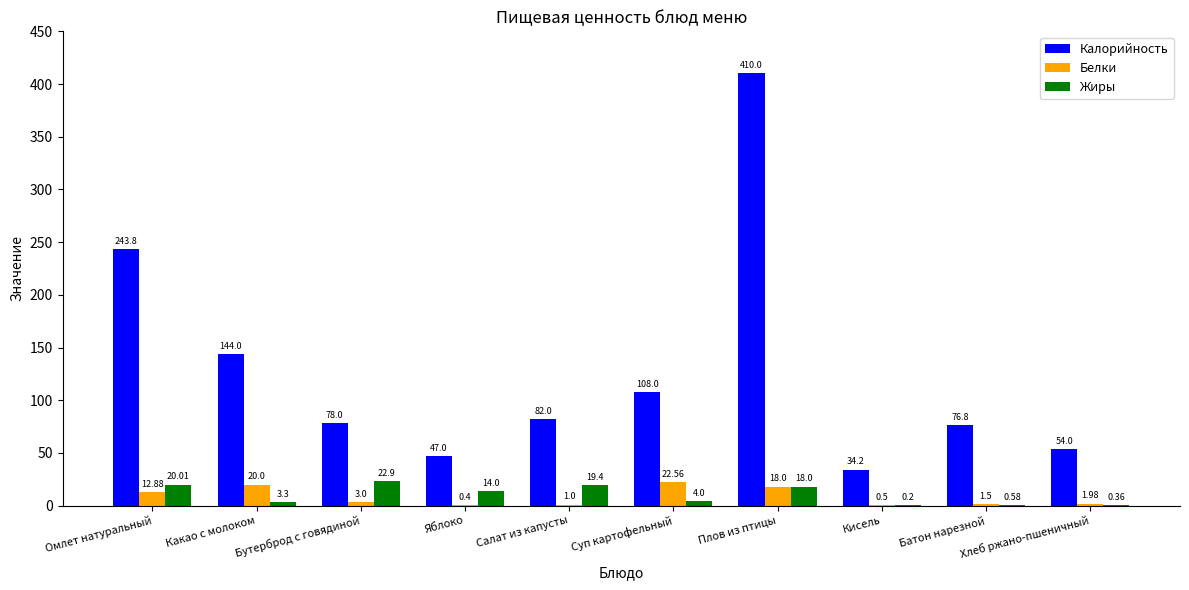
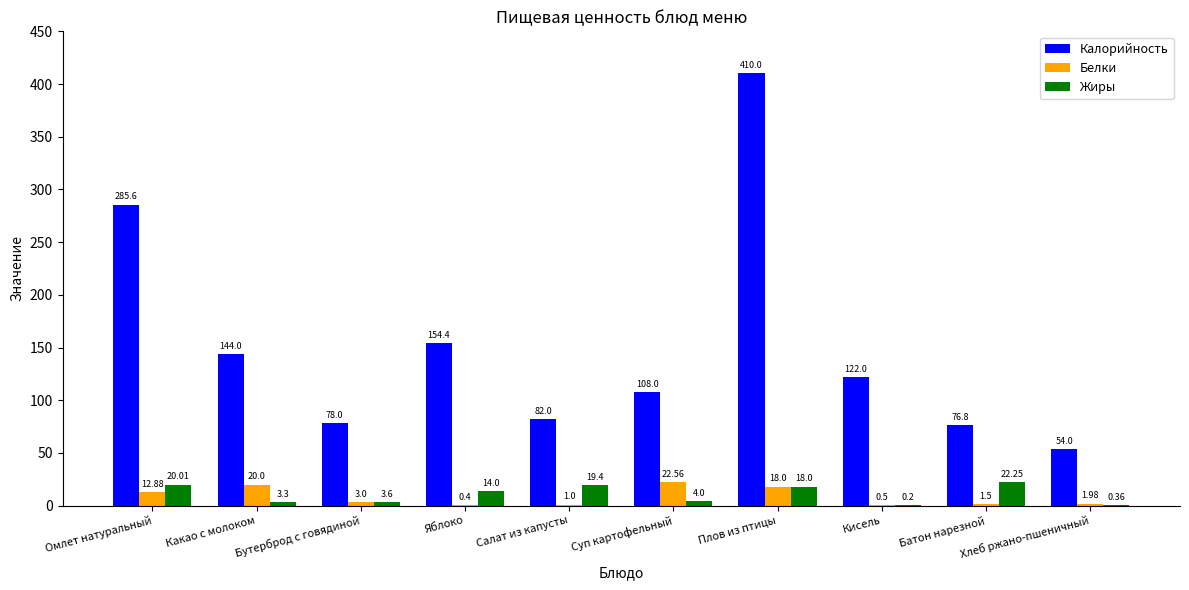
  {
    "Калорийность": {
-     "Омлет натуральный": 243.8,
+     "Омлет натуральный": 285.6,
      "Какао с молоком": 144.0,
      "Бутерброд с говядиной": 78.0,
-     "Яблоко": 47.0,
+     "Яблоко": 154.4,
      "Салат из капусты": 82.0,
      "Суп картофельный": 108.0,
      "Плов из птицы": 410.0,
-     "Кисель": 34.2,
+     "Кисель": 122.0,
      "Батон нарезной": 76.8,
      "Хлеб ржано-пшеничный": 54.0
    },
    "Белки": {
      "Омлет натуральный": 12.88,
      "Какао с молоком": 20.0,
      "Бутерброд с говядиной": 3.0,
      "Яблоко": 0.4,
      "Салат из капусты": 1.0,
      "Суп картофельный": 22.56,
      "Плов из птицы": 18.0,
      "Кисель": 0.5,
      "Батон нарезной": 1.5,
      "Хлеб ржано-пшеничный": 1.98
    },
    "Жиры": {
      "Омлет натуральный": 20.01,
      "Какао с молоком": 3.3,
-     "Бутерброд с говядиной": 22.9,
+     "Бутерброд с говядиной": 3.6,
      "Яблоко": 14.0,
      "Салат из капусты": 19.4,
      "Суп картофельный": 4.0,
      "Плов из птицы": 18.0,
      "Кисель": 0.2,
-     "Батон нарезной": 0.58,
+     "Батон нарезной": 22.25,
      "Хлеб ржано-пшеничный": 0.36
    }
  }
